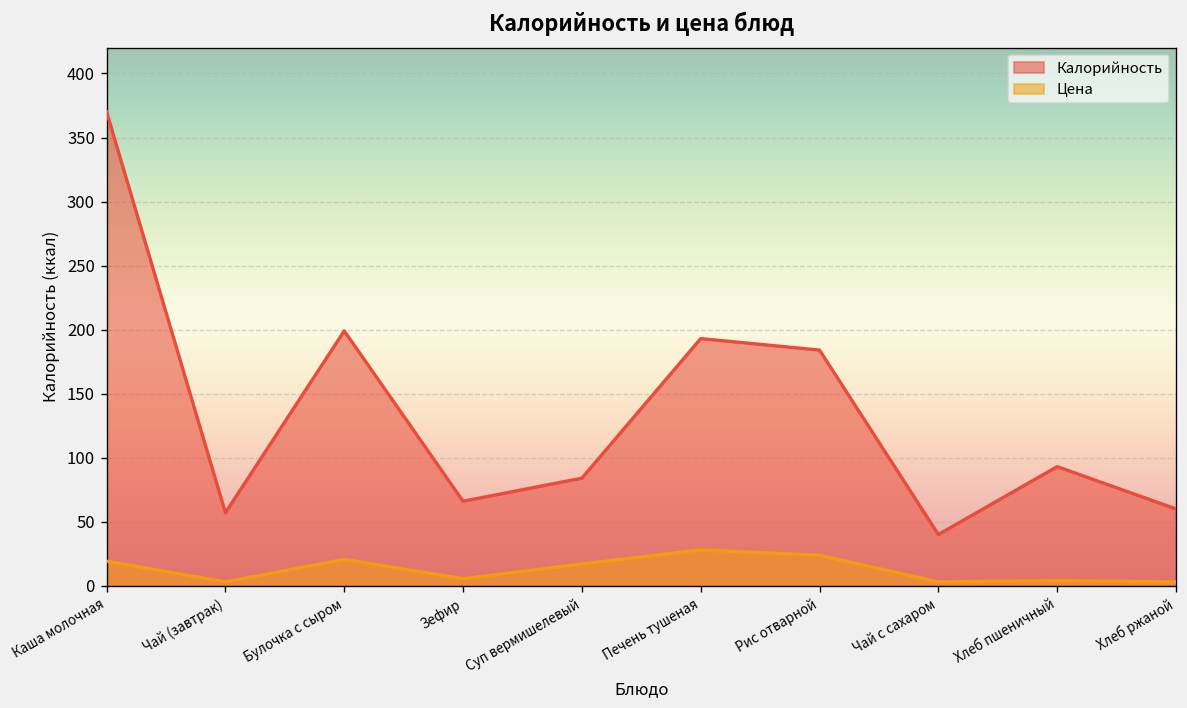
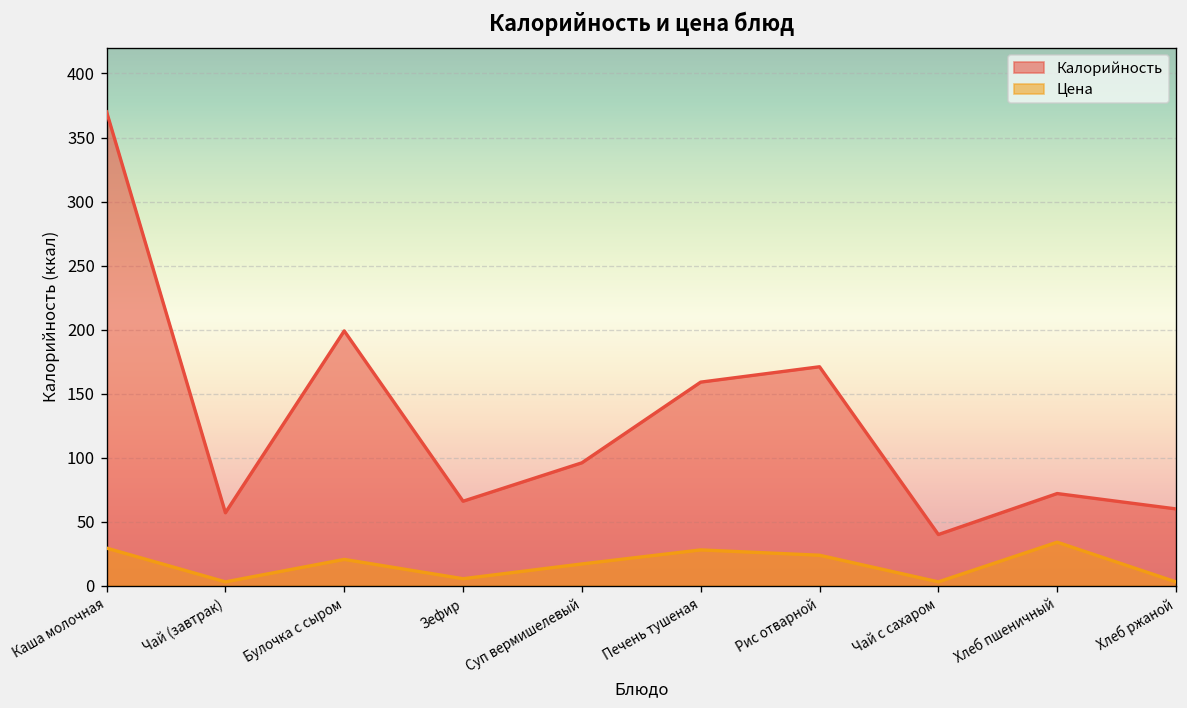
  {
    "Калорийность": {
      "Каша молочная": 370,
      "Чай (завтрак)": 57,
      "Булочка с сыром": 199,
      "Зефир": 66,
-     "Суп вермишелевый": 84,
-     "Печень тушеная": 193,
-     "Рис отварной": 184,
+     "Суп вермишелевый": 96,
+     "Печень тушеная": 159,
+     "Рис отварной": 171,
      "Чай с сахаром": 40,
-     "Хлеб пшеничный": 93,
+     "Хлеб пшеничный": 72,
      "Хлеб ржаной": 60
    },
    "Цена": {
-     "Каша молочная": 19,
+     "Каша молочная": 29,
      "Чай (завтрак)": 3,
      "Булочка с сыром": 21,
      "Зефир": 6,
      "Суп вермишелевый": 17,
      "Печень тушеная": 28,
      "Рис отварной": 24,
      "Чай с сахаром": 3,
-     "Хлеб пшеничный": 4,
+     "Хлеб пшеничный": 34,
      "Хлеб ржаной": 3
    }
  }
